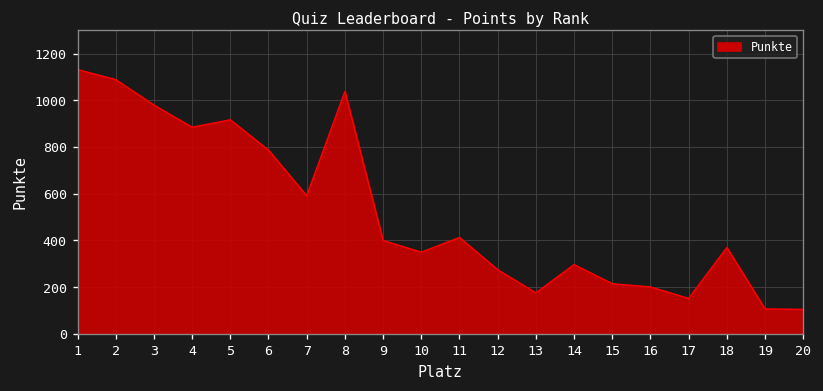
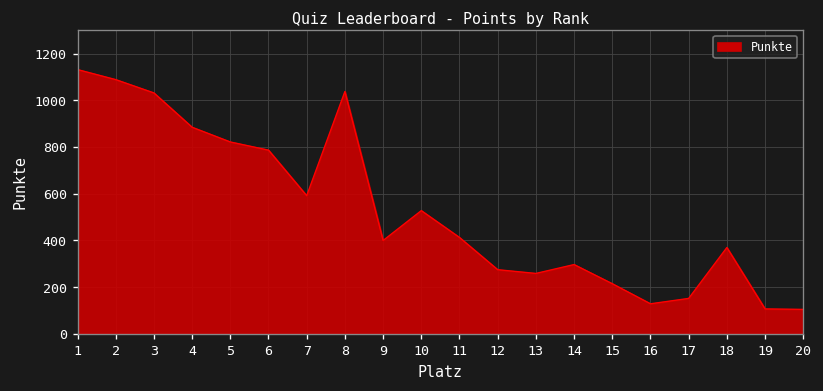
  {
    "1": 1130,
    "2": 1090,
-   "3": 980,
+   "3": 1030,
    "4": 890,
-   "5": 920,
+   "5": 820,
    "6": 790,
    "7": 590,
    "8": 1040,
    "9": 400,
-   "10": 350,
+   "10": 530,
    "11": 410,
    "12": 280,
-   "13": 180,
+   "13": 260,
    "14": 300,
    "15": 220,
-   "16": 200,
+   "16": 130,
    "17": 150,
    "18": 370,
    "19": 110,
    "20": 110
  }
